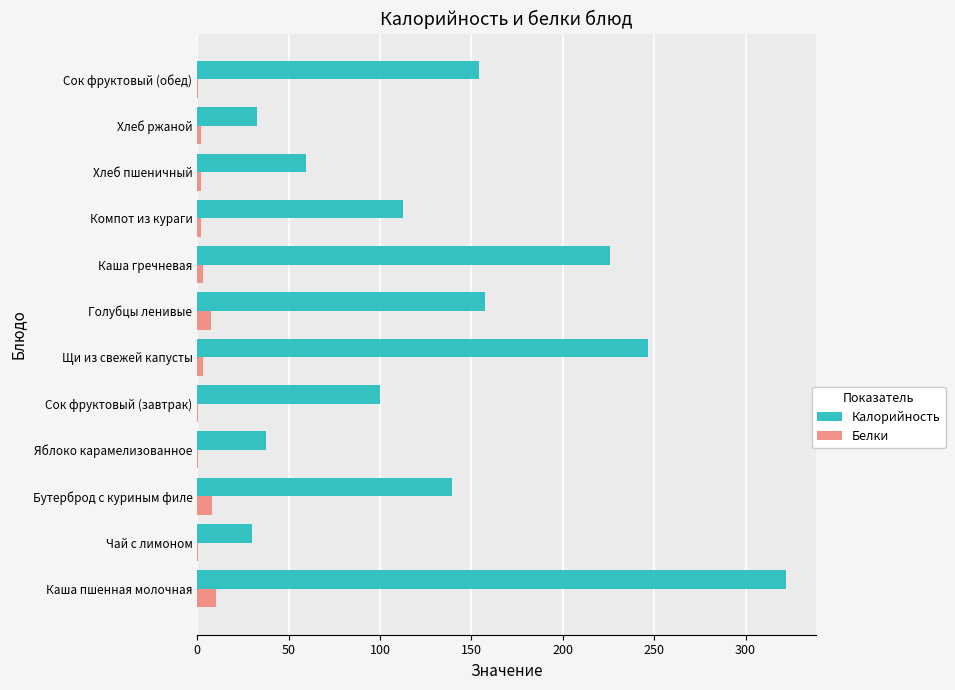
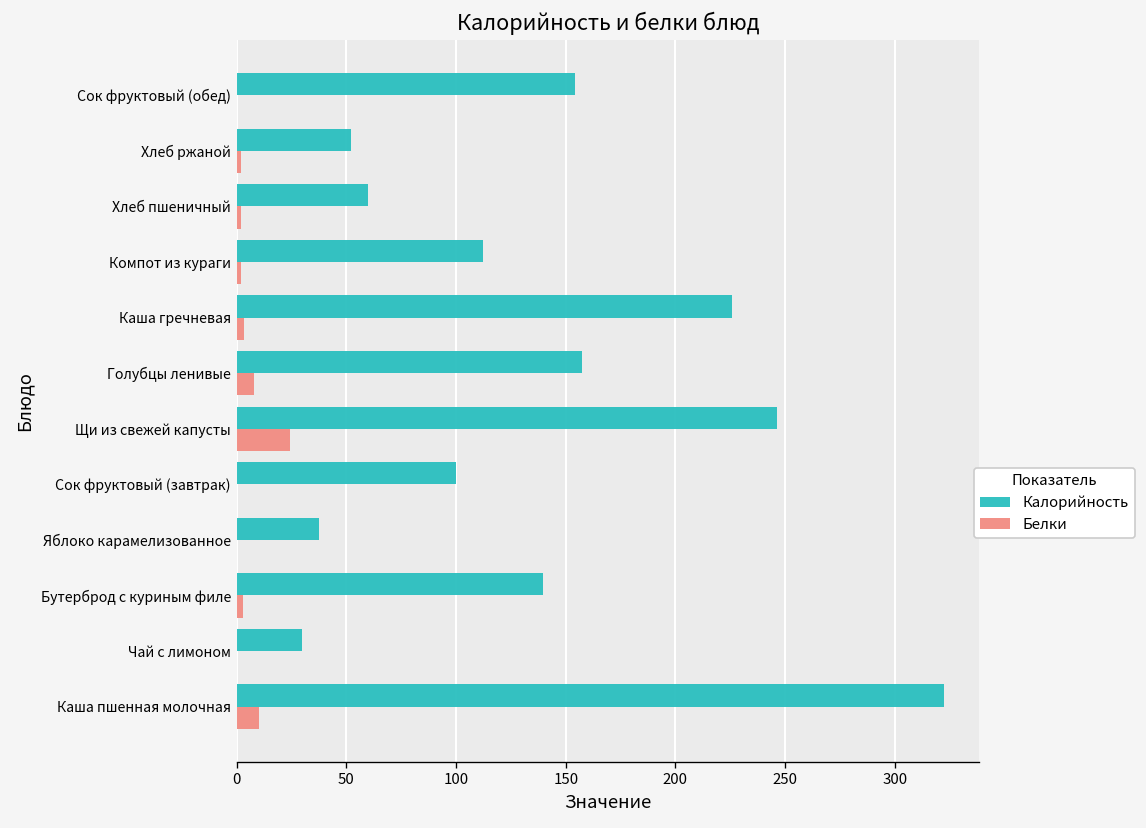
  {
    "Калорийность": {
      "Сок фруктовый (обед)": 154,
-     "Хлеб ржаной": 32,
+     "Хлеб ржаной": 52,
      "Хлеб пшеничный": 60,
      "Компот из кураги": 112,
      "Каша гречневая": 226,
      "Голубцы ленивые": 157,
      "Щи из свежей капусты": 246,
      "Сок фруктовый (завтрак)": 100,
      "Яблоко карамелизованное": 37,
      "Бутерброд с куриным филе": 140,
      "Чай с лимоном": 30,
      "Каша пшенная молочная": 322
    },
    "Белки": {
      "Хлеб ржаной": 2,
      "Хлеб пшеничный": 2,
      "Компот из кураги": 2,
      "Каша гречневая": 3,
      "Голубцы ленивые": 8,
-     "Щи из свежей капусты": 3,
-     "Бутерброд с куриным филе": 8,
+     "Щи из свежей капусты": 24,
+     "Бутерброд с куриным филе": 3,
      "Каша пшенная молочная": 10
    }
  }
